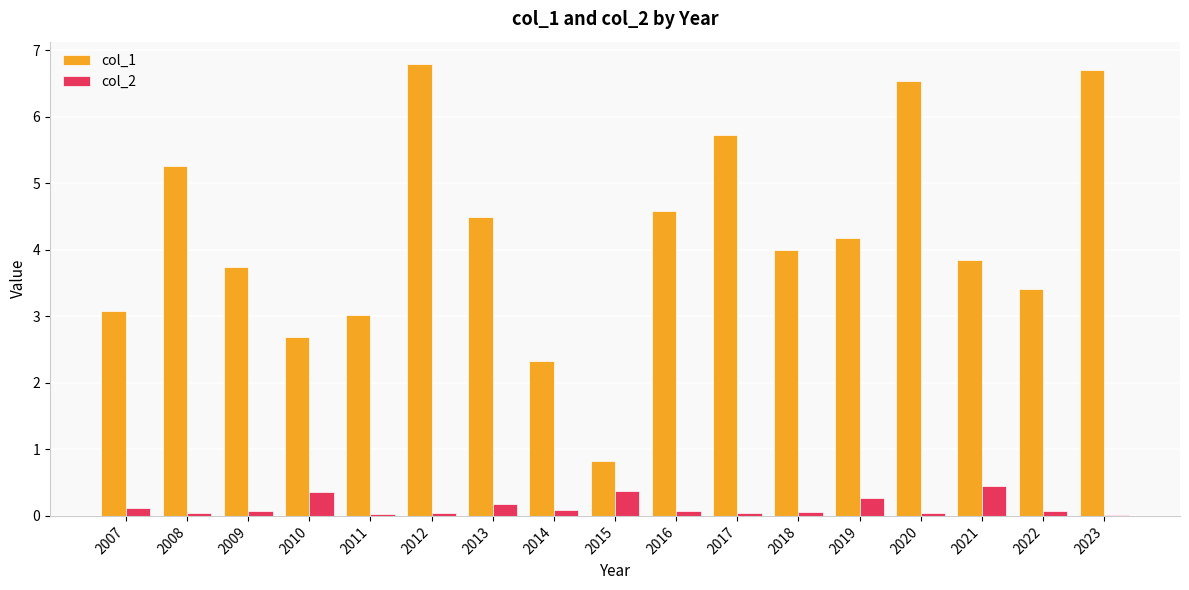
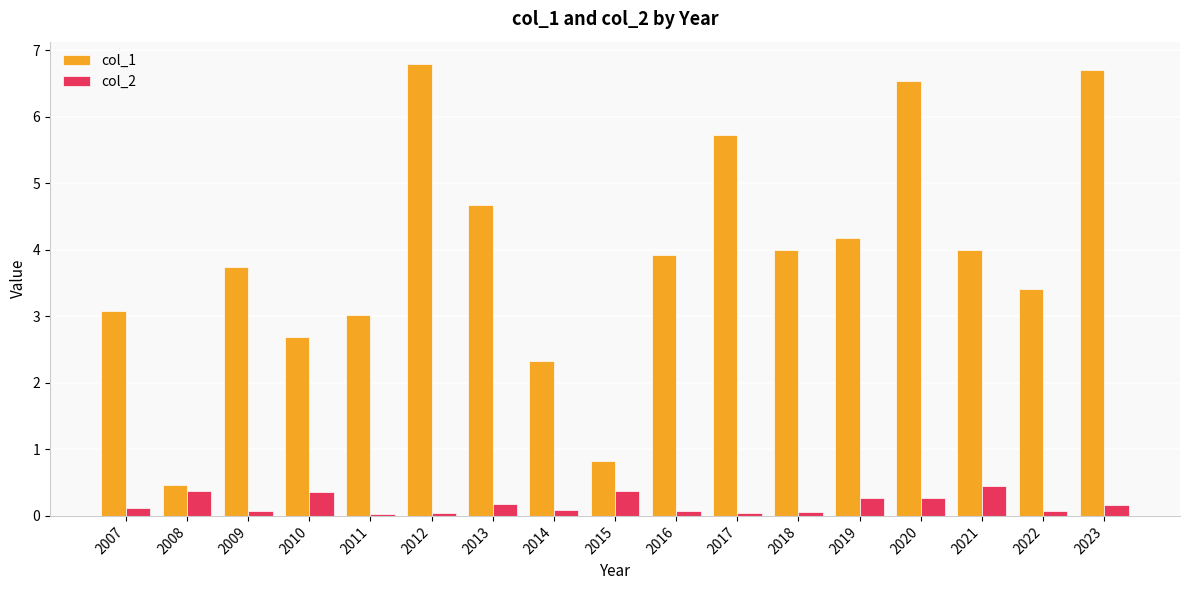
  {
    "col_1": {
      "2007": 3.1,
-     "2008": 5.3,
+     "2008": 0.5,
      "2009": 3.7,
      "2010": 2.7,
      "2011": 3.0,
      "2012": 6.8,
-     "2013": 4.5,
+     "2013": 4.7,
      "2014": 2.3,
      "2015": 0.8,
-     "2016": 4.6,
+     "2016": 3.9,
      "2017": 5.7,
      "2018": 4.0,
      "2019": 4.2,
      "2020": 6.5,
-     "2021": 3.8,
+     "2021": 4.0,
      "2022": 3.4,
      "2023": 6.7
    },
    "col_2": {
      "2007": 0.1,
-     "2008": 0.1,
+     "2008": 0.4,
      "2009": 0.1,
      "2010": 0.4,
      "2012": 0.0,
      "2013": 0.2,
      "2014": 0.1,
      "2015": 0.4,
      "2016": 0.1,
      "2017": 0.0,
      "2018": 0.1,
      "2019": 0.3,
-     "2020": 0.0,
+     "2020": 0.3,
      "2021": 0.4,
      "2022": 0.1,
-     "2023": 0.0
+     "2023": 0.2
    }
  }
